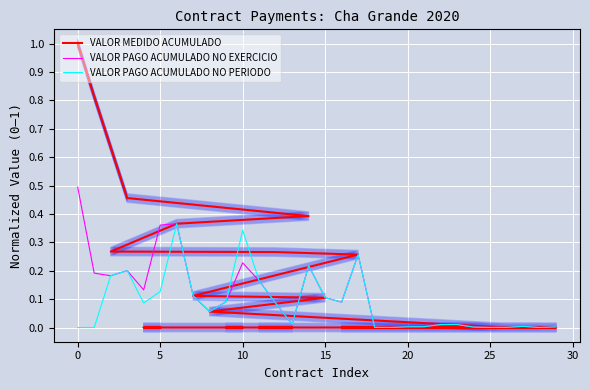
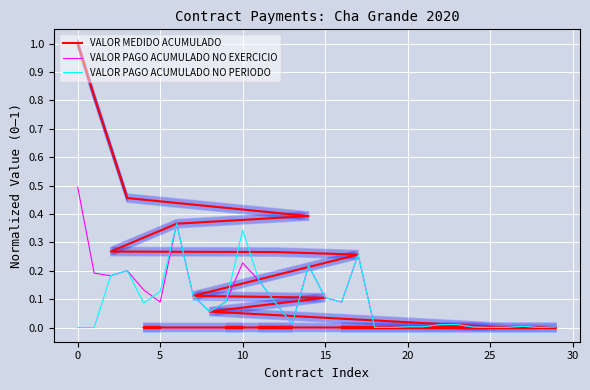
  {
    "VALOR PAGO ACUMULADO NO EXERCICIO": {
      "0": 0.49,
-     "5": 0.36,
+     "5": 0.09,
      "10": 0.23
    },
    "VALOR PAGO ACUMULADO NO PERIODO": {
      "0": 0.00,
      "5": 0.13,
      "10": 0.34
    }
  }
